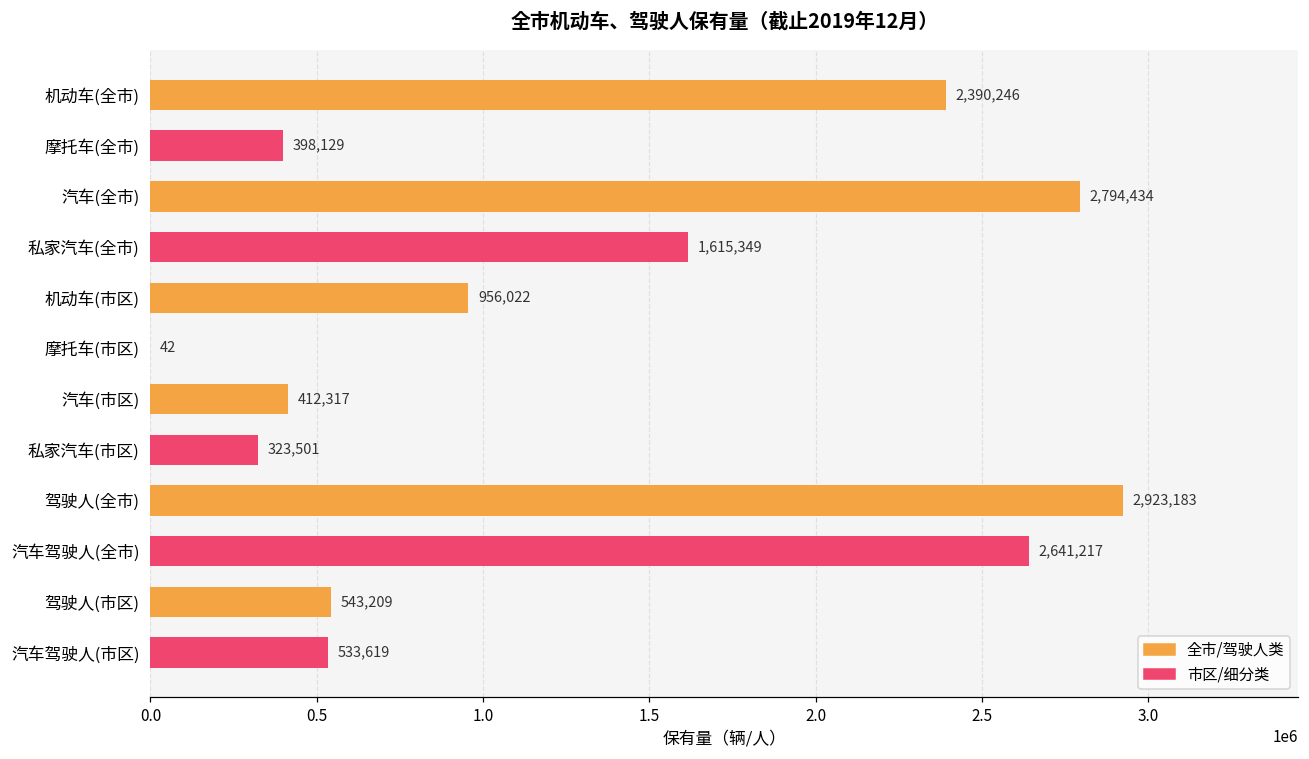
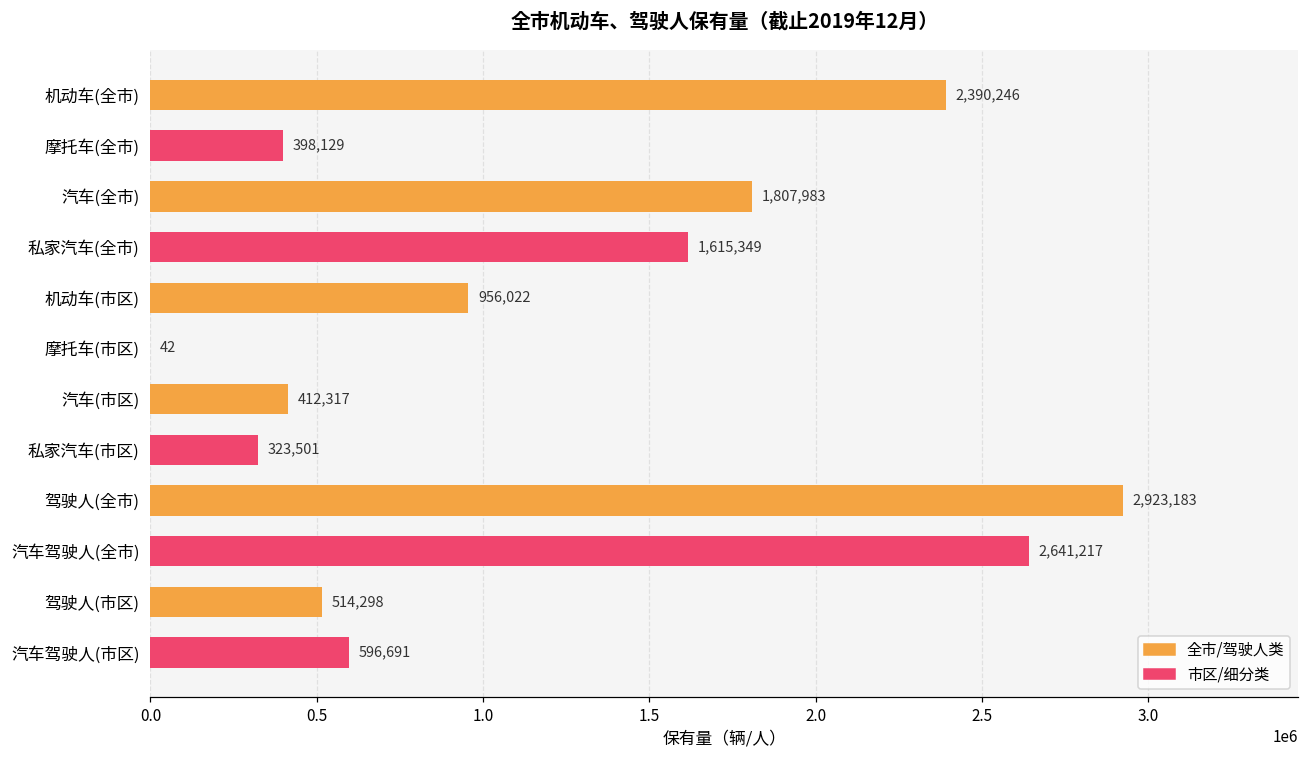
  {
    "机动车(全市)": "2,390,246",
    "摩托车(全市)": "398,129",
-   "汽车(全市)": "2,794,434",
+   "汽车(全市)": "1,807,983",
    "私家汽车(全市)": "1,615,349",
    "机动车(市区)": "956,022",
    "摩托车(市区)": "42",
    "汽车(市区)": "412,317",
    "私家汽车(市区)": "323,501",
    "驾驶人(全市)": "2,923,183",
    "汽车驾驶人(全市)": "2,641,217",
-   "驾驶人(市区)": "543,209",
-   "汽车驾驶人(市区)": "533,619"
+   "驾驶人(市区)": "514,298",
+   "汽车驾驶人(市区)": "596,691"
  }
